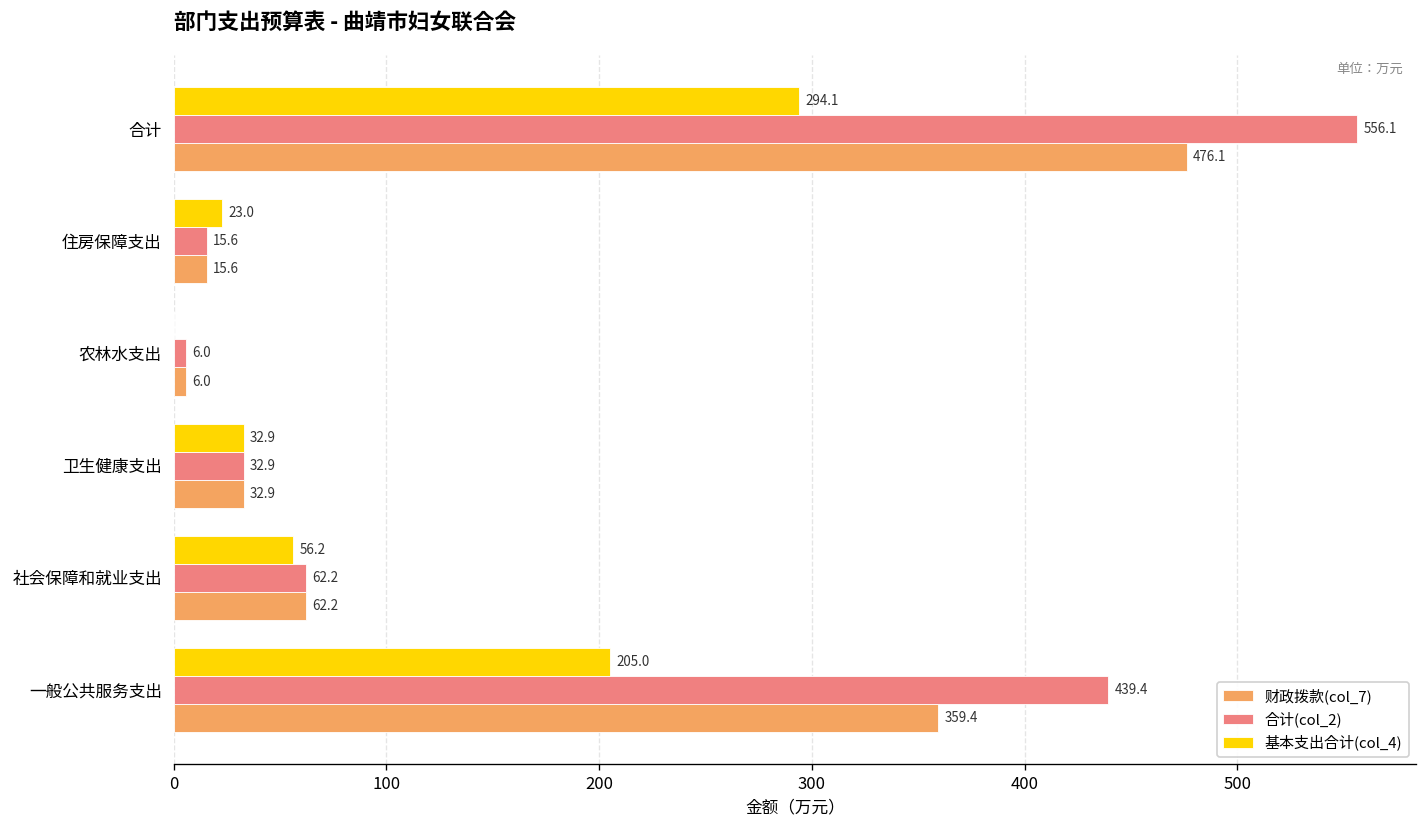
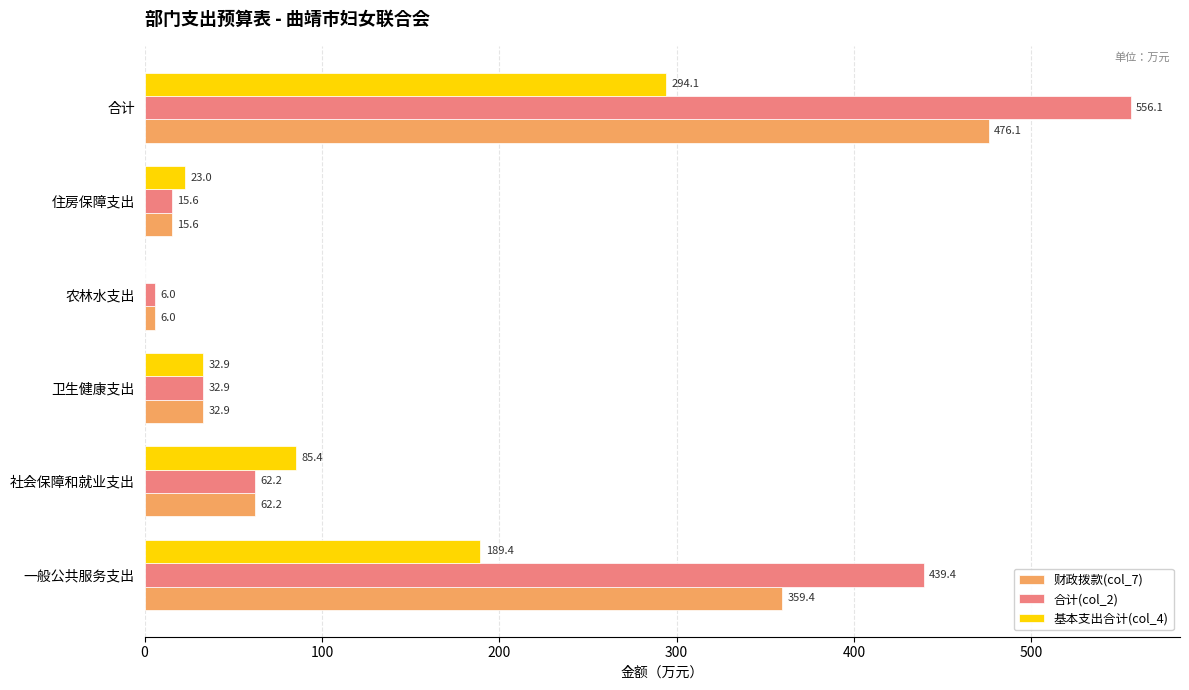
  {
    "基本支出合计(col_4)": {
      "合计": 294.1,
      "住房保障支出": 23.0,
      "卫生健康支出": 32.9,
-     "社会保障和就业支出": 56.2,
-     "一般公共服务支出": 205.0
+     "社会保障和就业支出": 85.4,
+     "一般公共服务支出": 189.4
    }
  }
